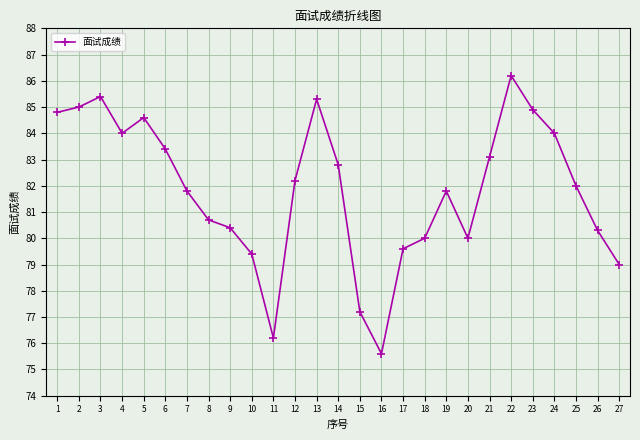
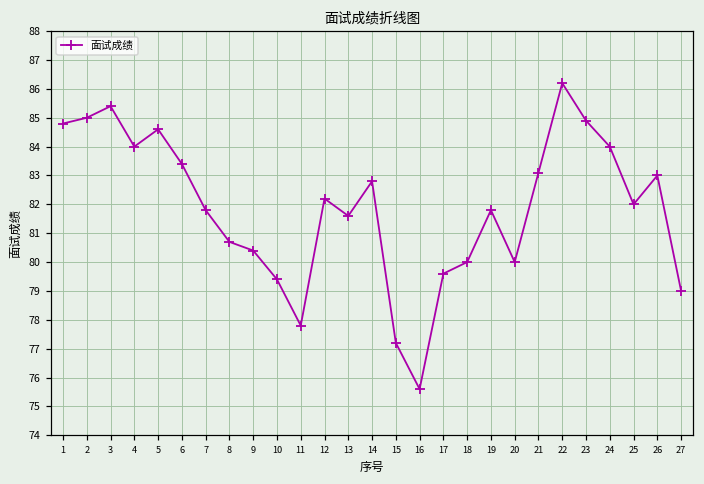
  {
    "1": 84.8,
    "2": 85.0,
    "3": 85.4,
    "4": 84.0,
    "5": 84.6,
    "6": 83.4,
    "7": 81.8,
    "8": 80.7,
    "9": 80.4,
    "10": 79.4,
-   "11": 76.2,
+   "11": 77.8,
    "12": 82.2,
-   "13": 85.3,
+   "13": 81.6,
    "14": 82.8,
    "15": 77.2,
    "16": 75.6,
    "17": 79.6,
    "18": 80.0,
    "19": 81.8,
    "20": 80.0,
    "21": 83.1,
    "22": 86.2,
    "23": 84.9,
    "24": 84.0,
    "25": 82.0,
-   "26": 80.3,
+   "26": 83.0,
    "27": 79.0
  }
